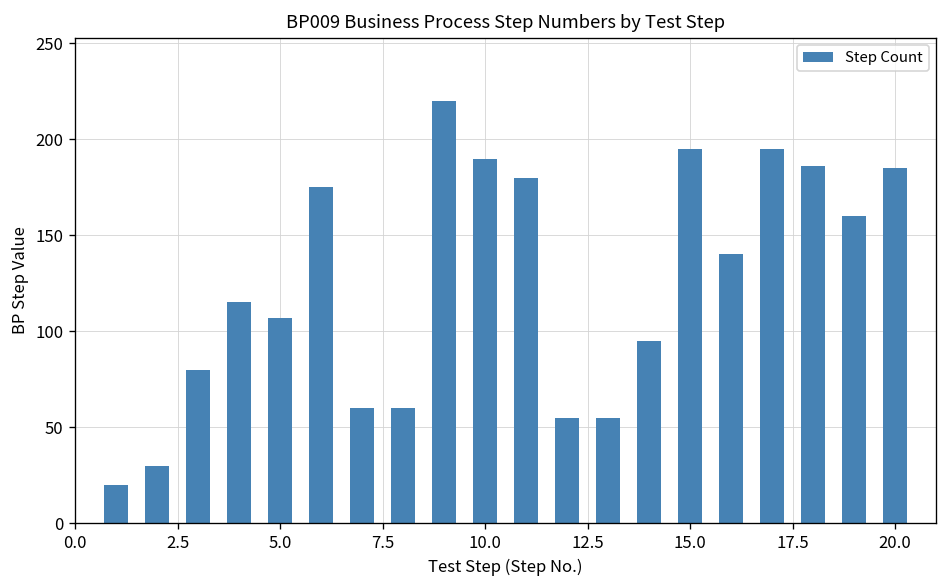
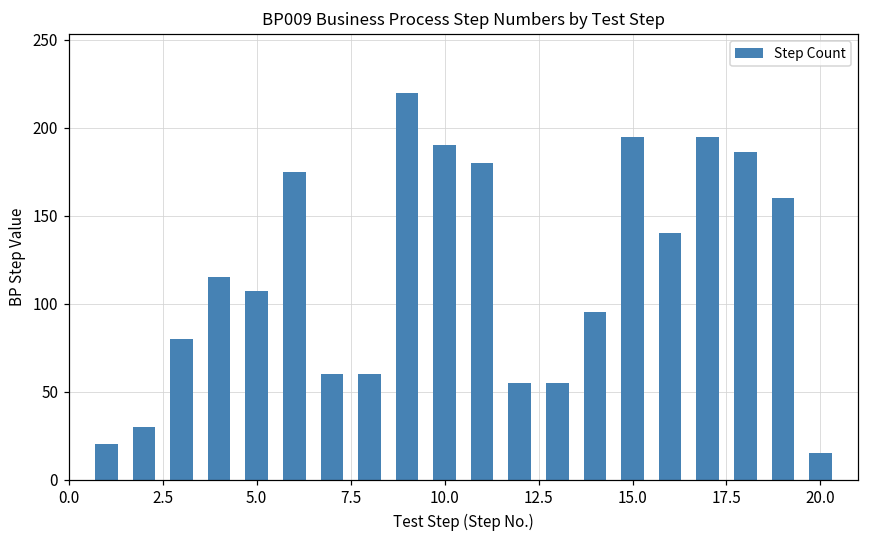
  {
    "5.0": 107,
    "10.0": 190,
    "15.0": 195,
-   "20.0": 185
+   "20.0": 15
  }
